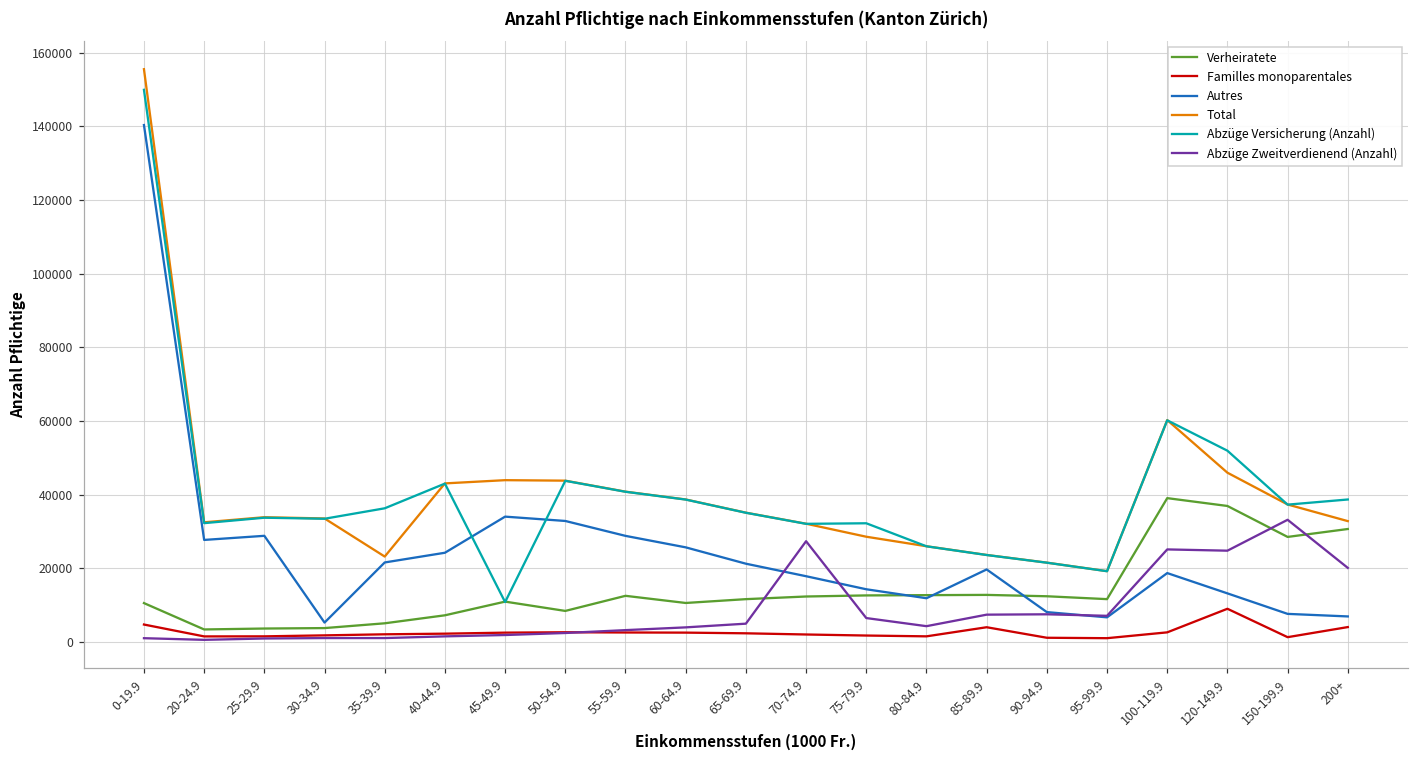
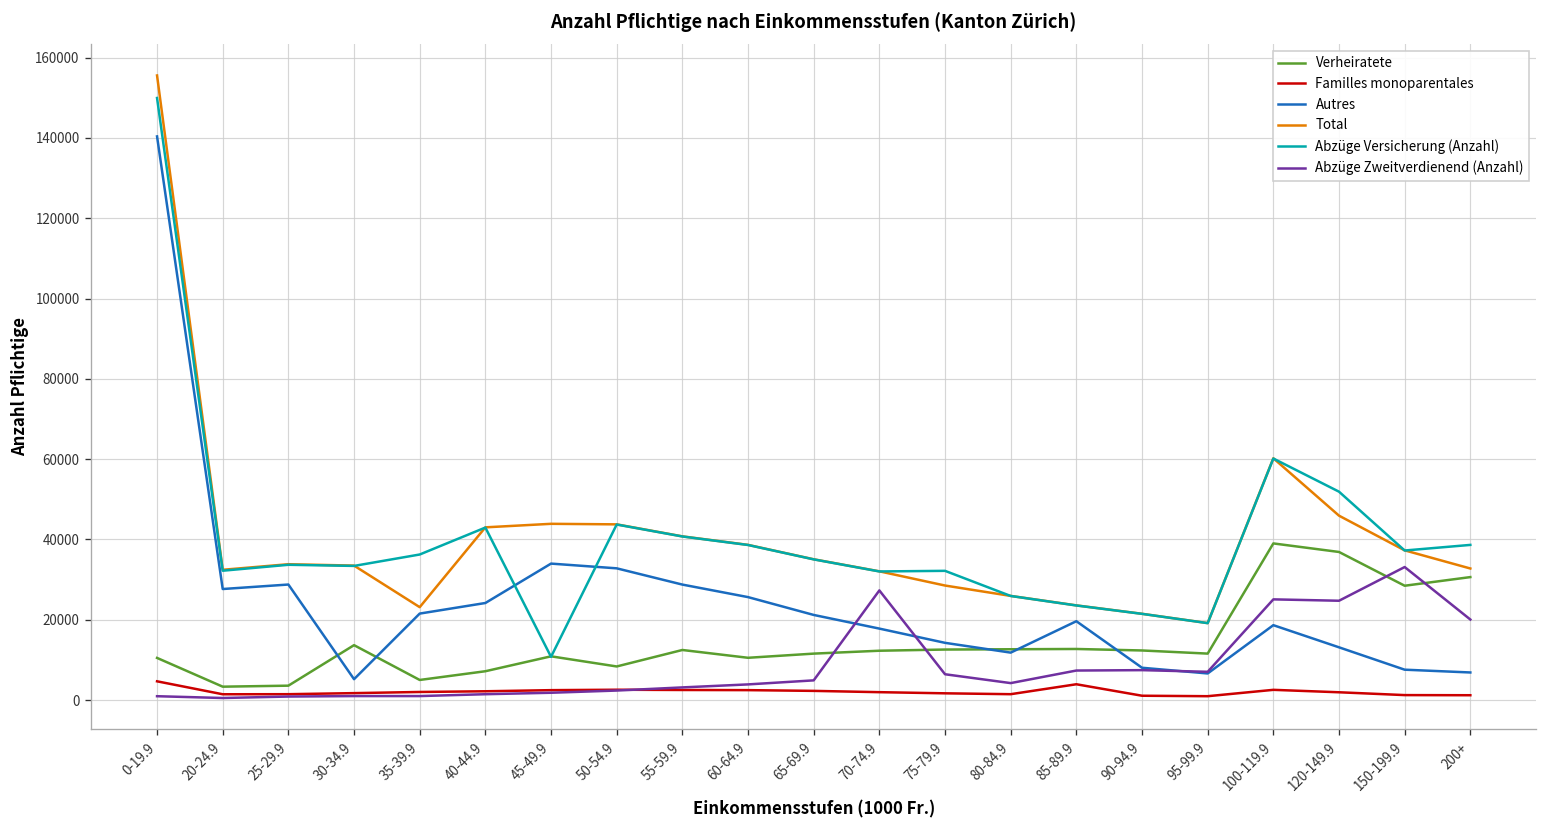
  {
    "Verheiratete": {
      "0-19.9": 11000,
      "20-24.9": 3000,
      "25-29.9": 4000,
-     "30-34.9": 4000,
+     "30-34.9": 14000,
      "35-39.9": 5000,
      "40-44.9": 7000,
      "50-54.9": 8000,
      "55-59.9": 12000,
      "60-64.9": 11000,
      "65-69.9": 12000,
      "70-74.9": 12000,
      "75-79.9": 13000,
      "80-84.9": 13000,
      "85-89.9": 13000,
      "90-94.9": 12000,
      "95-99.9": 12000,
      "100-119.9": 39000,
      "120-149.9": 37000,
      "150-199.9": 28000,
      "200+": 31000
    },
    "Familles monoparentales": {
      "0-19.9": 5000,
      "20-24.9": 1000,
      "35-39.9": 2000,
      "60-64.9": 2000,
      "65-69.9": 2000,
      "70-74.9": 2000,
      "75-79.9": 2000,
      "80-84.9": 1000,
      "85-89.9": 4000,
      "90-94.9": 1000,
      "95-99.9": 1000,
      "100-119.9": 3000,
-     "120-149.9": 9000,
+     "120-149.9": 2000,
      "150-199.9": 1000,
-     "200+": 4000
+     "200+": 1000
    },
    "Autres": {
      "0-19.9": 140000,
      "20-24.9": 28000,
      "25-29.9": 29000,
      "30-34.9": 5000,
      "35-39.9": 22000,
      "40-44.9": 24000,
      "45-49.9": 34000,
      "50-54.9": 33000,
      "55-59.9": 29000,
      "60-64.9": 26000,
      "65-69.9": 21000,
      "70-74.9": 18000,
      "75-79.9": 14000,
      "80-84.9": 12000,
      "85-89.9": 20000,
      "100-119.9": 19000,
      "120-149.9": 13000,
      "150-199.9": 8000,
      "200+": 7000
    },
    "Total": {
      "0-19.9": 156000,
      "35-39.9": 23000,
      "45-49.9": 44000,
      "75-79.9": 29000,
      "120-149.9": 46000,
      "200+": 33000
    },
    "Abzüge Versicherung (Anzahl)": {
      "0-19.9": 150000,
      "35-39.9": 36000,
      "75-79.9": 32000,
      "120-149.9": 52000,
      "200+": 39000
    },
    "Abzüge Zweitverdienend (Anzahl)": {
      "0-19.9": 1000,
      "20-24.9": 1000,
      "35-39.9": 1000,
      "60-64.9": 4000,
      "65-69.9": 5000,
      "70-74.9": 27000,
      "75-79.9": 6000,
      "80-84.9": 4000,
      "85-89.9": 7000,
      "100-119.9": 25000,
      "120-149.9": 25000,
      "150-199.9": 33000,
      "200+": 20000
    }
  }
